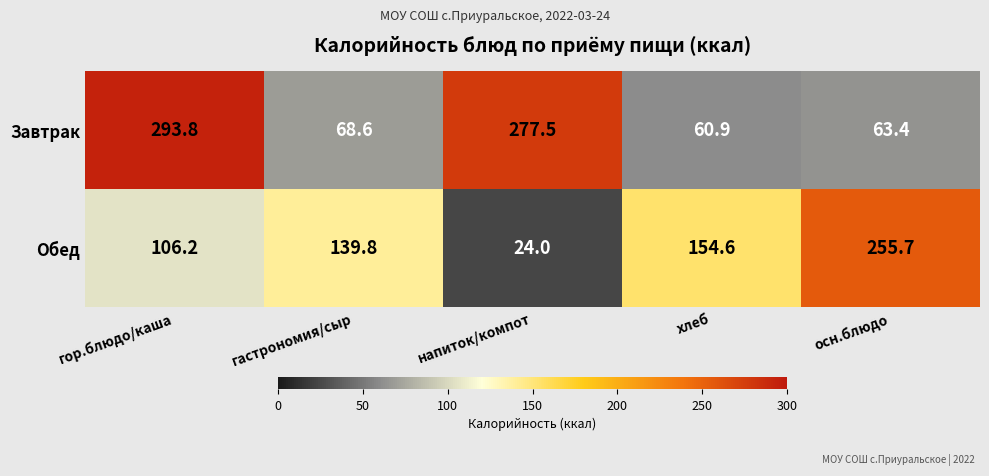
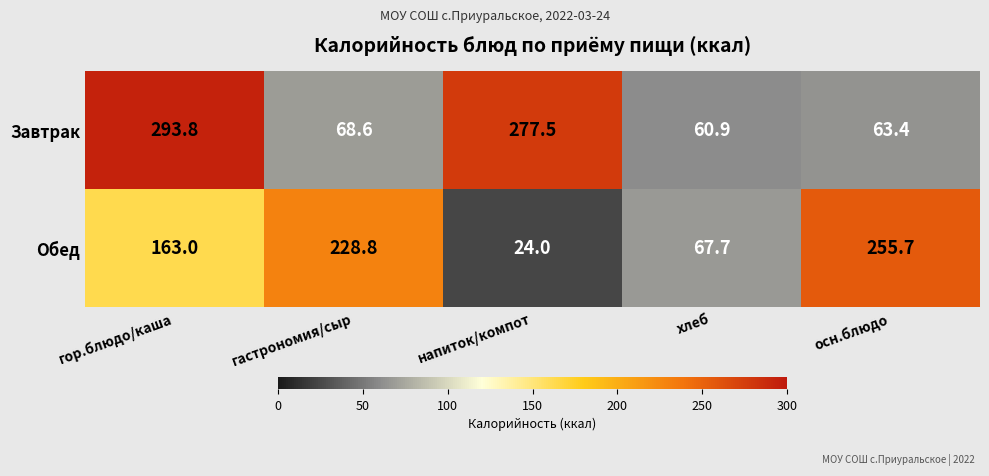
  {
    "Завтрак": {
      "гор.блюдо/каша": 293.8,
      "гастрономия/сыр": 68.6,
      "напиток/компот": 277.5,
      "хлеб": 60.9,
      "осн.блюдо": 63.4
    },
    "Обед": {
-     "гор.блюдо/каша": 106.2,
-     "гастрономия/сыр": 139.8,
+     "гор.блюдо/каша": 163.0,
+     "гастрономия/сыр": 228.8,
      "напиток/компот": 24.0,
-     "хлеб": 154.6,
+     "хлеб": 67.7,
      "осн.блюдо": 255.7
    }
  }
